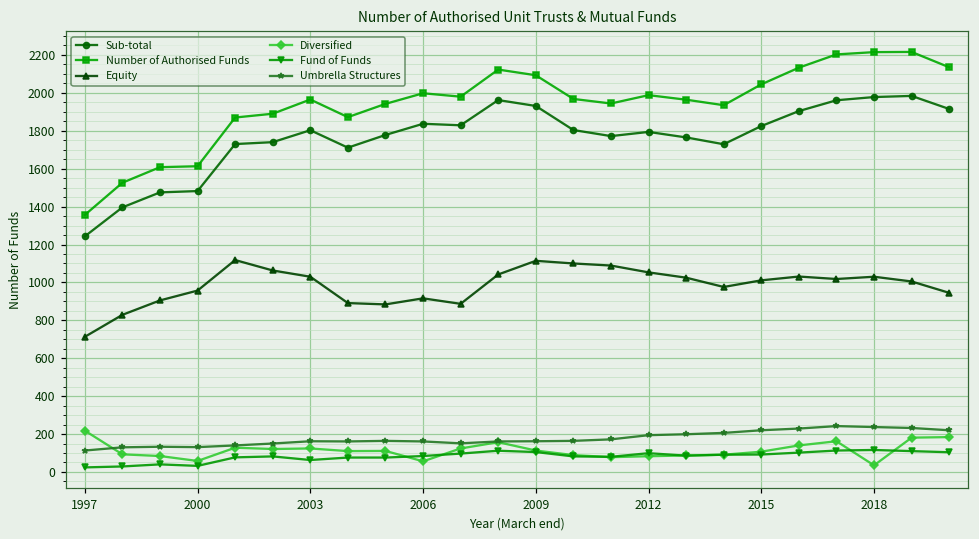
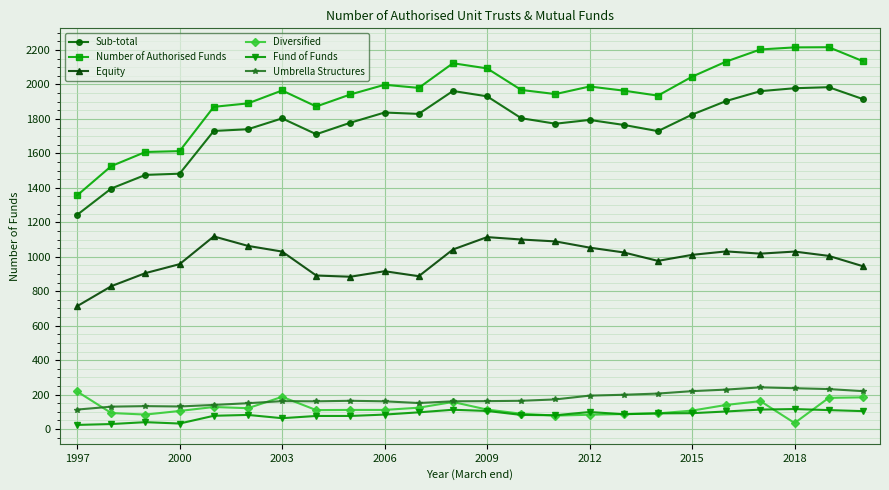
  {
    "Diversified": {
      "1997": 220,
-     "2000": 60,
-     "2003": 120,
-     "2006": 60,
+     "2000": 110,
+     "2003": 190,
+     "2006": 110,
      "2012": 80,
      "2015": 110,
      "2018": 40
    }
  }
